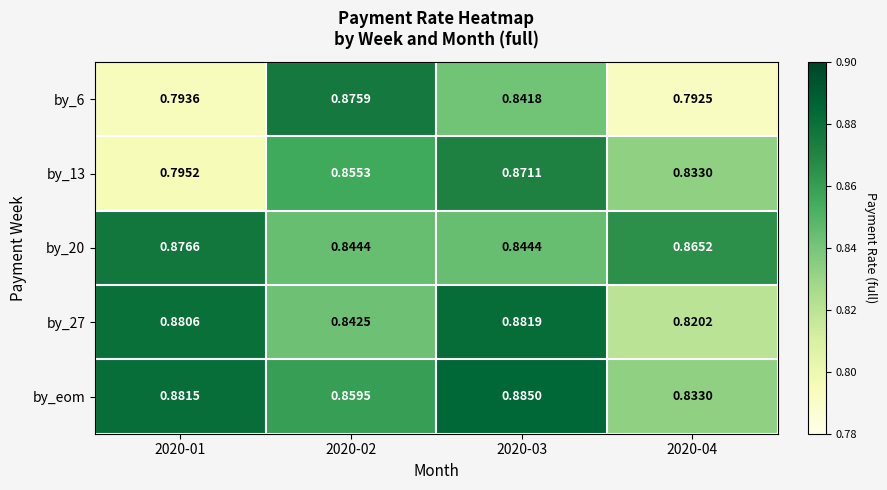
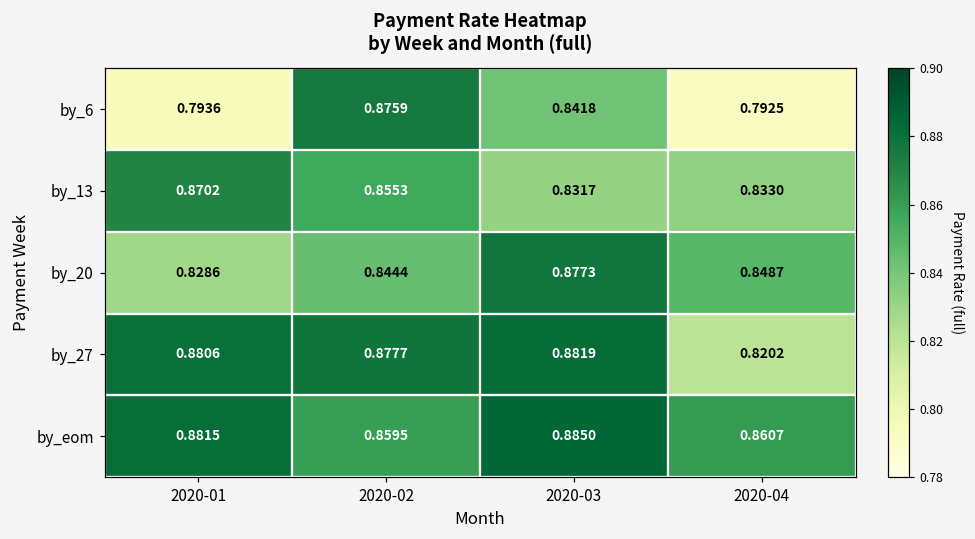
  {
    "by_6": {
      "2020-01": 0.7936,
      "2020-02": 0.8759,
      "2020-03": 0.8418,
      "2020-04": 0.7925
    },
    "by_13": {
-     "2020-01": 0.7952,
+     "2020-01": 0.8702,
      "2020-02": 0.8553,
-     "2020-03": 0.8711,
+     "2020-03": 0.8317,
      "2020-04": 0.8330
    },
    "by_20": {
-     "2020-01": 0.8766,
+     "2020-01": 0.8286,
      "2020-02": 0.8444,
-     "2020-03": 0.8444,
-     "2020-04": 0.8652
+     "2020-03": 0.8773,
+     "2020-04": 0.8487
    },
    "by_27": {
      "2020-01": 0.8806,
-     "2020-02": 0.8425,
+     "2020-02": 0.8777,
      "2020-03": 0.8819,
      "2020-04": 0.8202
    },
    "by_eom": {
      "2020-01": 0.8815,
      "2020-02": 0.8595,
      "2020-03": 0.8850,
-     "2020-04": 0.8330
+     "2020-04": 0.8607
    }
  }
